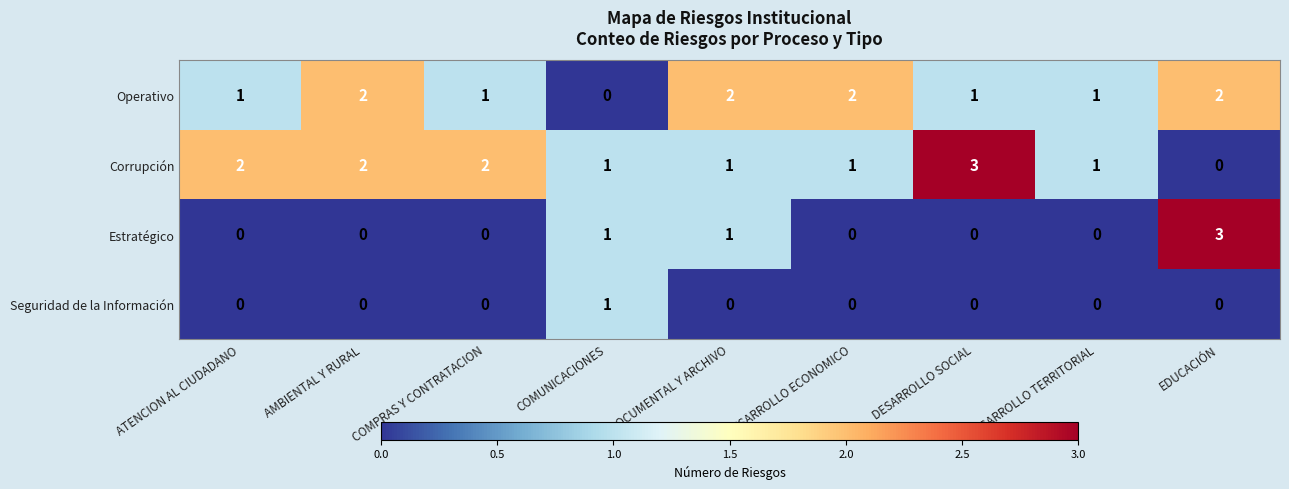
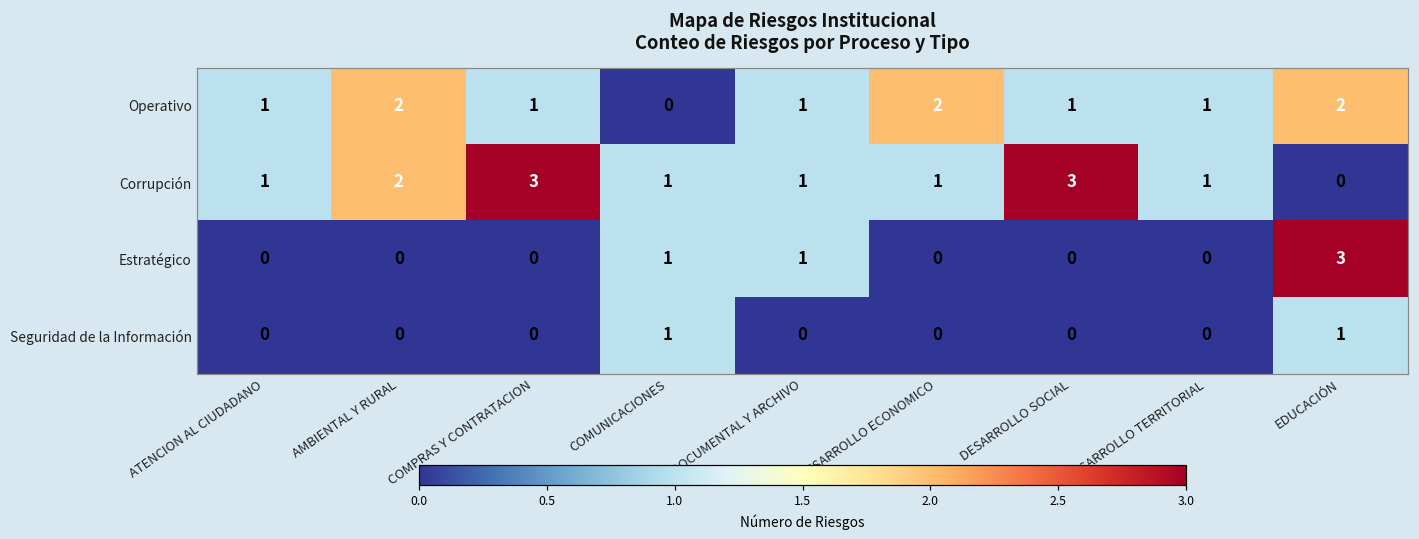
  {
    "Operativo": {
      "ATENCION AL CIUDADANO": 1,
      "AMBIENTAL Y RURAL": 2,
      "COMPRAS Y CONTRATACION": 1,
      "COMUNICACIONES": 0,
-     "DOCUMENTAL Y ARCHIVO": 2,
+     "DOCUMENTAL Y ARCHIVO": 1,
      "DESARROLLO ECONOMICO": 2,
      "DESARROLLO SOCIAL": 1,
      "DESARROLLO TERRITORIAL": 1,
      "EDUCACIÓN": 2
    },
    "Corrupción": {
-     "ATENCION AL CIUDADANO": 2,
+     "ATENCION AL CIUDADANO": 1,
      "AMBIENTAL Y RURAL": 2,
-     "COMPRAS Y CONTRATACION": 2,
+     "COMPRAS Y CONTRATACION": 3,
      "COMUNICACIONES": 1,
      "DOCUMENTAL Y ARCHIVO": 1,
      "DESARROLLO ECONOMICO": 1,
      "DESARROLLO SOCIAL": 3,
      "DESARROLLO TERRITORIAL": 1,
      "EDUCACIÓN": 0
    },
    "Estratégico": {
      "ATENCION AL CIUDADANO": 0,
      "AMBIENTAL Y RURAL": 0,
      "COMPRAS Y CONTRATACION": 0,
      "COMUNICACIONES": 1,
      "DOCUMENTAL Y ARCHIVO": 1,
      "DESARROLLO ECONOMICO": 0,
      "DESARROLLO SOCIAL": 0,
      "DESARROLLO TERRITORIAL": 0,
      "EDUCACIÓN": 3
    },
    "Seguridad de la Información": {
      "ATENCION AL CIUDADANO": 0,
      "AMBIENTAL Y RURAL": 0,
      "COMPRAS Y CONTRATACION": 0,
      "COMUNICACIONES": 1,
      "DOCUMENTAL Y ARCHIVO": 0,
      "DESARROLLO ECONOMICO": 0,
      "DESARROLLO SOCIAL": 0,
      "DESARROLLO TERRITORIAL": 0,
-     "EDUCACIÓN": 0
+     "EDUCACIÓN": 1
    }
  }
